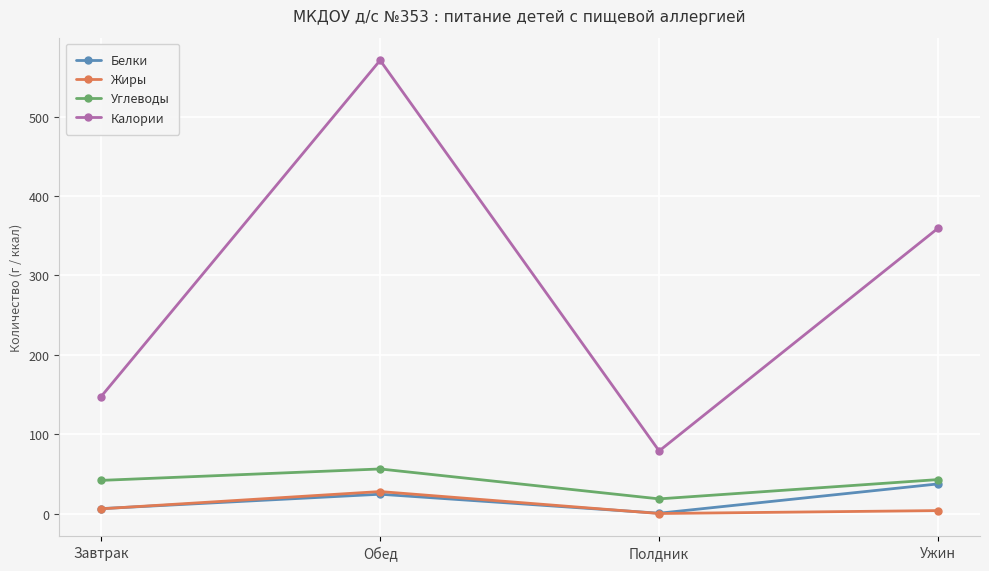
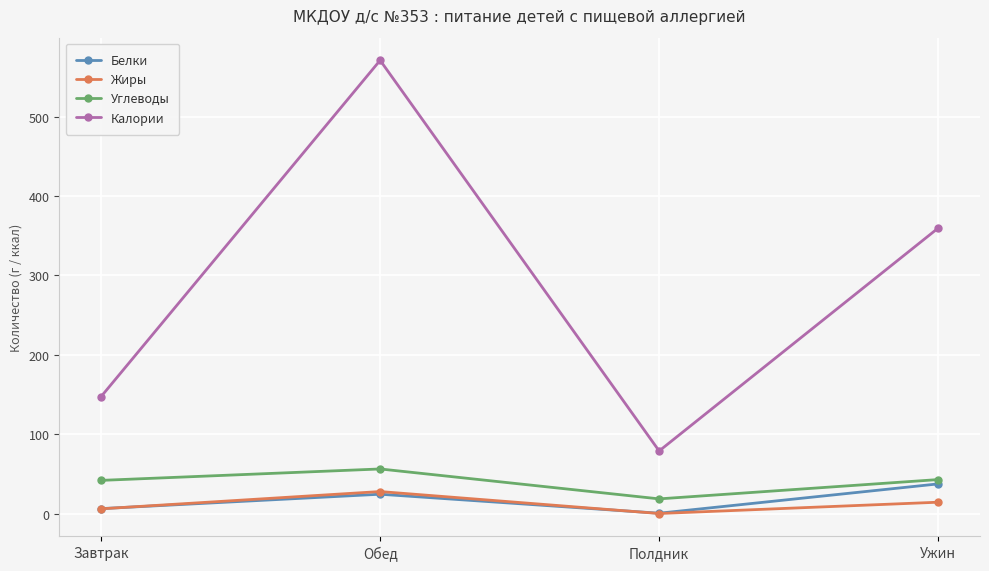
  {
    "Белки": {
      "Обед": 20,
      "Ужин": 40
    },
    "Жиры": {
      "Обед": 30,
-     "Ужин": 0
+     "Ужин": 10
    },
    "Углеводы": {
      "Завтрак": 40,
      "Обед": 60,
      "Полдник": 20,
      "Ужин": 40
    },
    "Калории": {
      "Завтрак": 150,
      "Обед": 570,
      "Полдник": 80,
      "Ужин": 360
    }
  }
